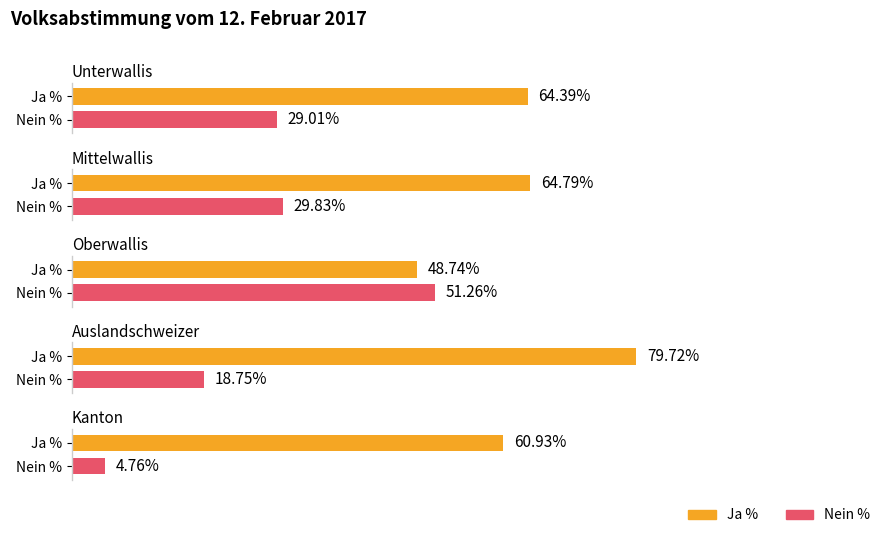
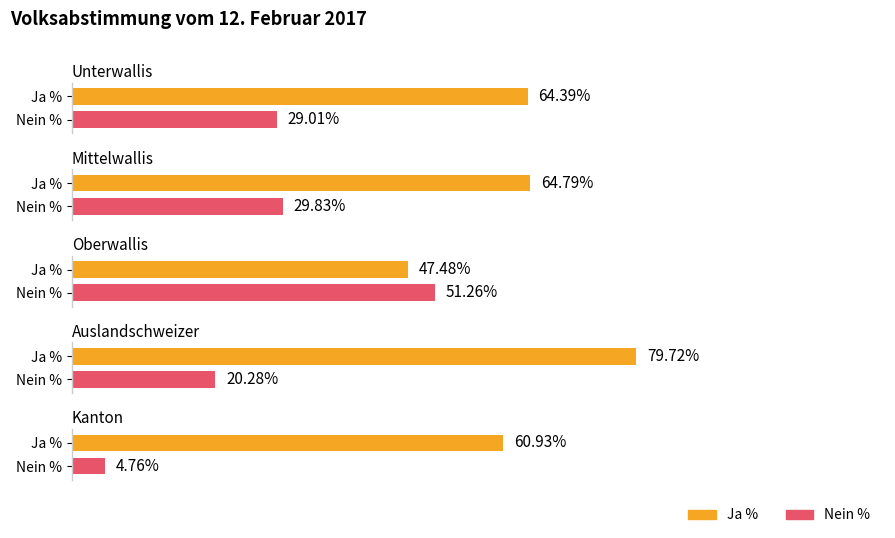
  {
    "Unterwallis": {
      "Ja %": "64.39%",
      "Nein %": "29.01%"
    },
    "Mittelwallis": {
      "Ja %": "64.79%",
      "Nein %": "29.83%"
    },
    "Oberwallis": {
-     "Ja %": "48.74%",
+     "Ja %": "47.48%",
      "Nein %": "51.26%"
    },
    "Auslandschweizer": {
      "Ja %": "79.72%",
-     "Nein %": "18.75%"
+     "Nein %": "20.28%"
    },
    "Kanton": {
      "Ja %": "60.93%",
      "Nein %": "4.76%"
    }
  }
